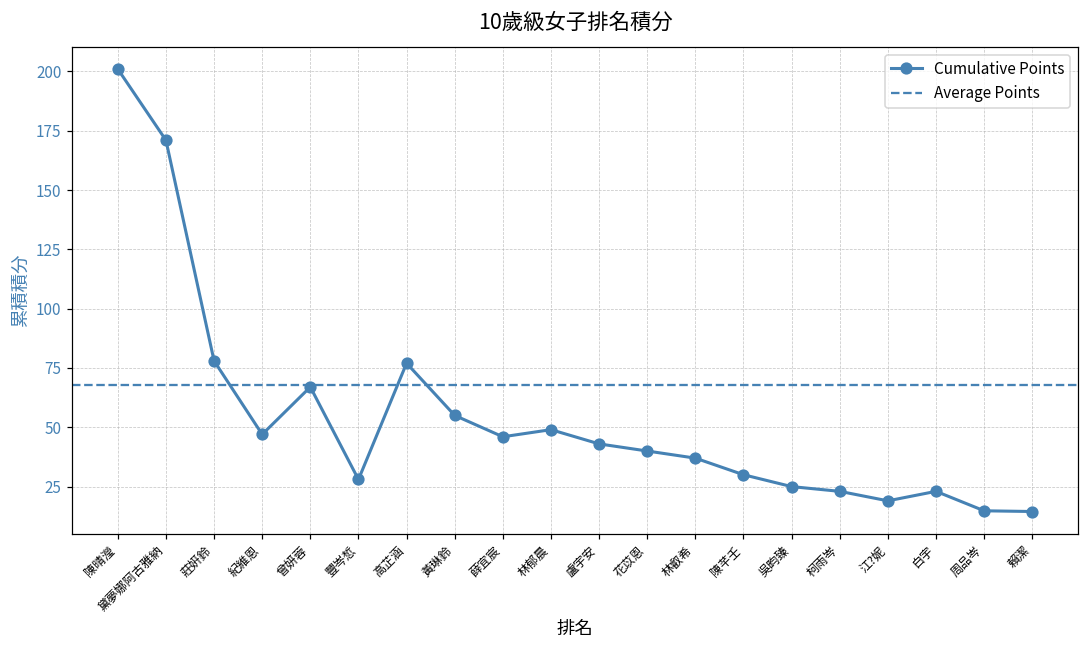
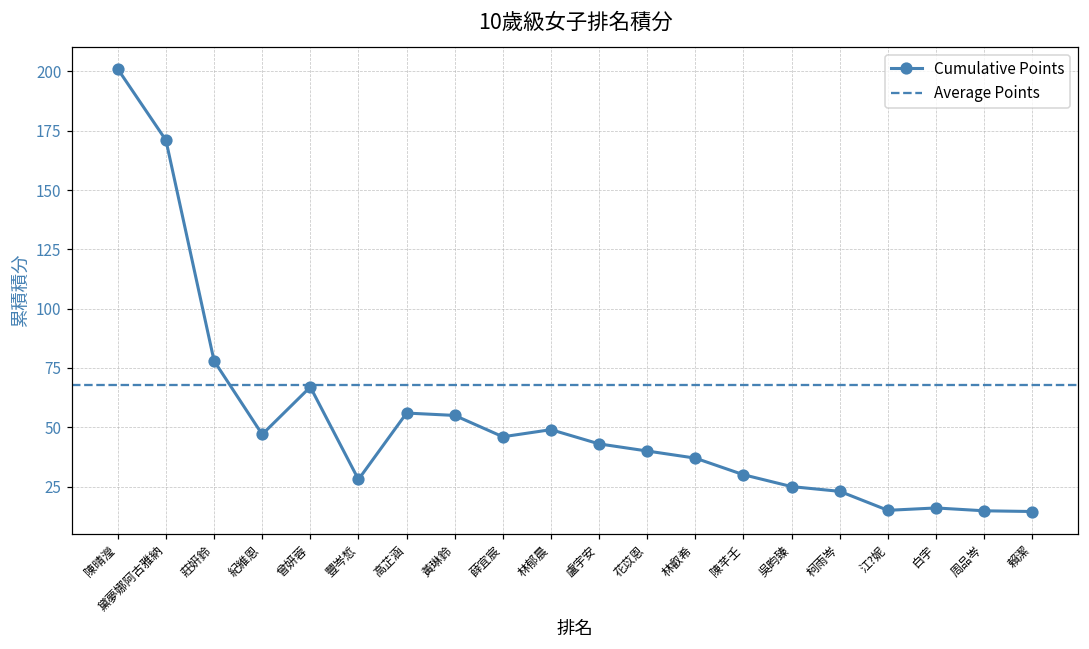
  {
    "陳晴瀅": 201,
    "黛夢娜阿古雅納": 171,
    "莊姸鈴": 78,
    "紀維恩": 47,
    "曾妍蓉": 67,
    "豐岑惁": 28,
-   "高芷涵": 77,
+   "高芷涵": 56,
    "黃琳鈴": 55,
    "薛宜宸": 46,
    "林郁晨": 49,
    "盧宇安": 43,
    "花苡恩": 40,
    "林叡希": 37,
    "陳芊壬": 30,
    "吳畇臻": 25,
    "柯雨岑": 23,
-   "江?妮": 19,
-   "白宇": 23,
+   "江?妮": 15,
+   "白宇": 16,
    "周品岑": 15,
    "賴潔": 15
  }
